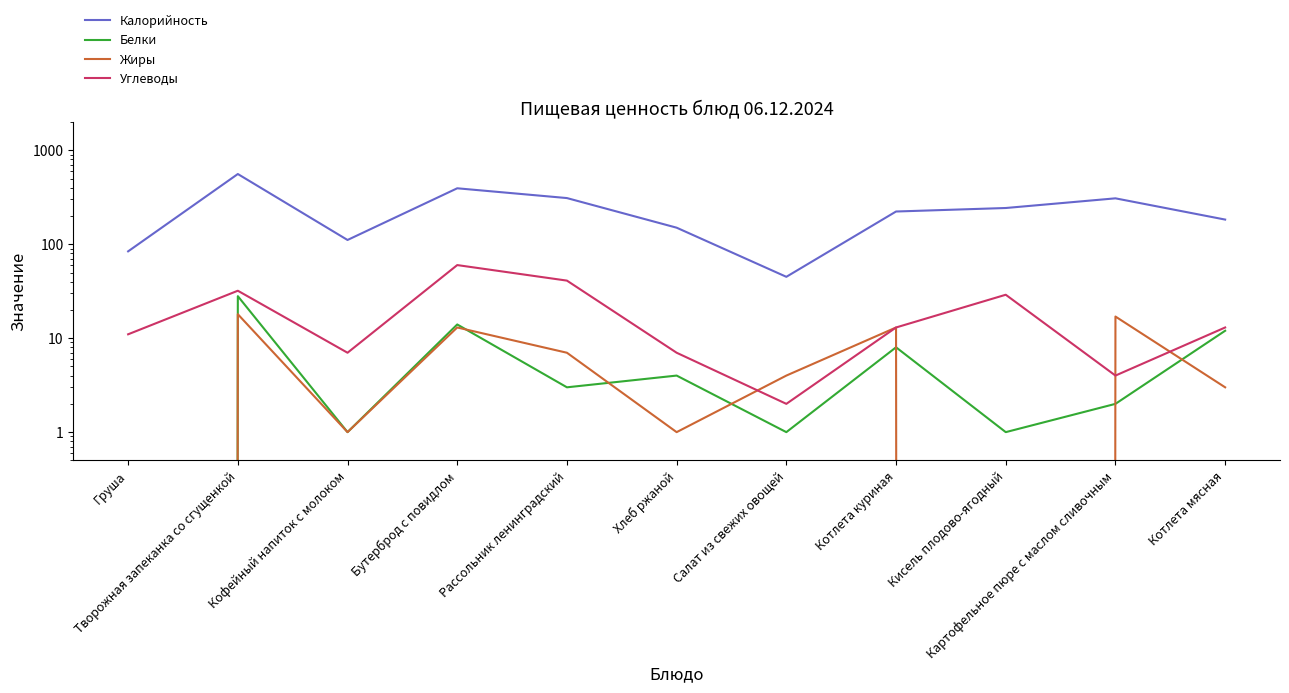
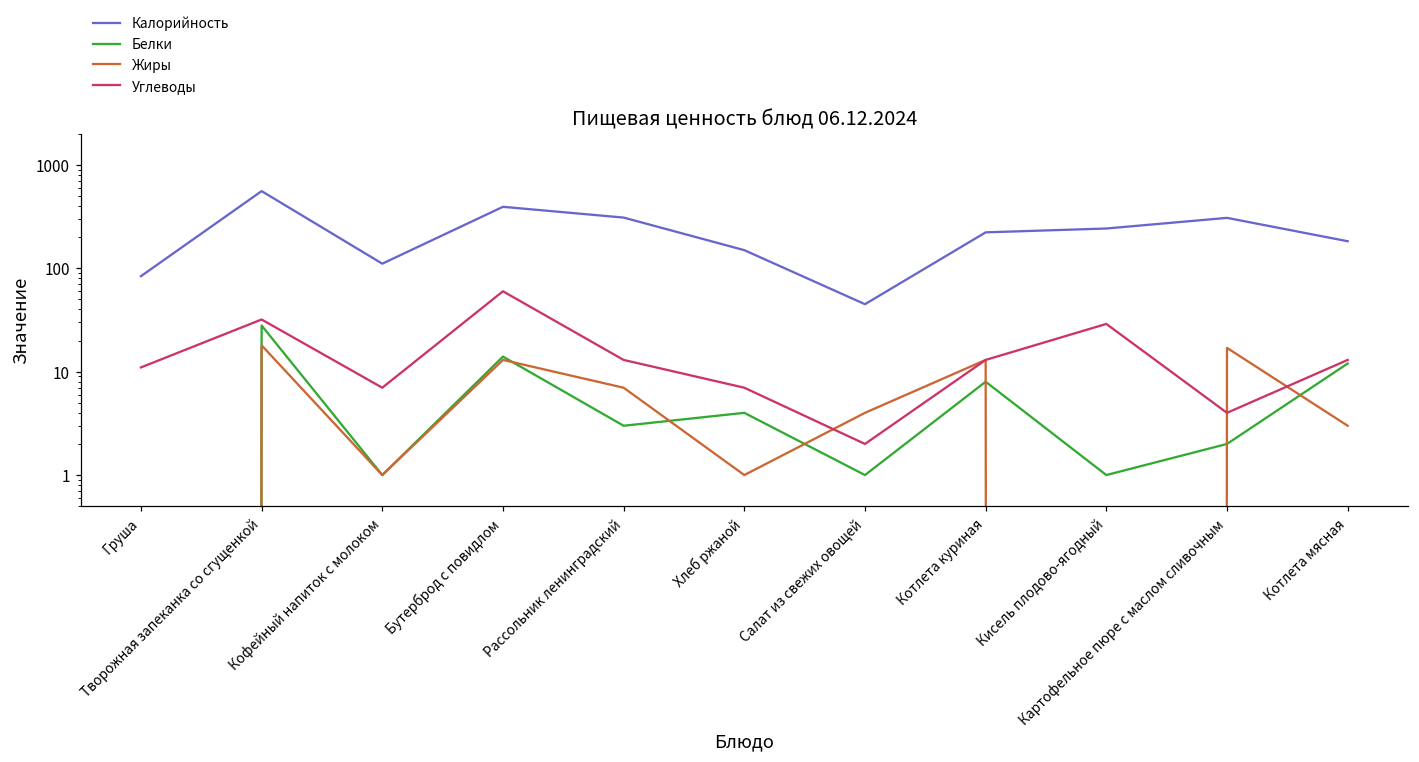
  {
    "Калорийность": {
      "Груша": 80,
      "Творожная запеканка со сгущенкой": 600,
      "Кофейный напиток с молоком": 110,
      "Бутерброд с повидлом": 390,
      "Рассольник ленинградский": 310,
      "Хлеб ржаной": 150,
      "Салат из свежих овощей": 50,
      "Котлета куриная": 220,
      "Кисель плодово-ягодный": 240,
      "Картофельное пюре с маслом сливочным": 310,
      "Котлета мясная": 180
    },
    "Белки": {
      "Творожная запеканка со сгущенкой": 28,
      "Бутерброд с повидлом": 14,
      "Рассольник ленинградский": 3,
      "Хлеб ржаной": 4,
      "Салат из свежих овощей": 1,
      "Котлета куриная": 8,
      "Кисель плодово-ягодный": 1,
      "Картофельное пюре с маслом сливочным": 2,
      "Котлета мясная": 12
    },
    "Жиры": {
      "Творожная запеканка со сгущенкой": 18,
      "Бутерброд с повидлом": 13,
      "Рассольник ленинградский": 7,
      "Хлеб ржаной": 1,
      "Салат из свежих овощей": 4,
      "Картофельное пюре с маслом сливочным": 17,
      "Котлета мясная": 3
    },
    "Углеводы": {
      "Груша": 11,
      "Творожная запеканка со сгущенкой": 32,
      "Кофейный напиток с молоком": 7,
      "Бутерброд с повидлом": 60,
-     "Рассольник ленинградский": 40,
+     "Рассольник ленинградский": 13,
      "Хлеб ржаной": 7,
      "Салат из свежих овощей": 2,
      "Кисель плодово-ягодный": 29,
      "Картофельное пюре с маслом сливочным": 4,
      "Котлета мясная": 13
    }
  }
